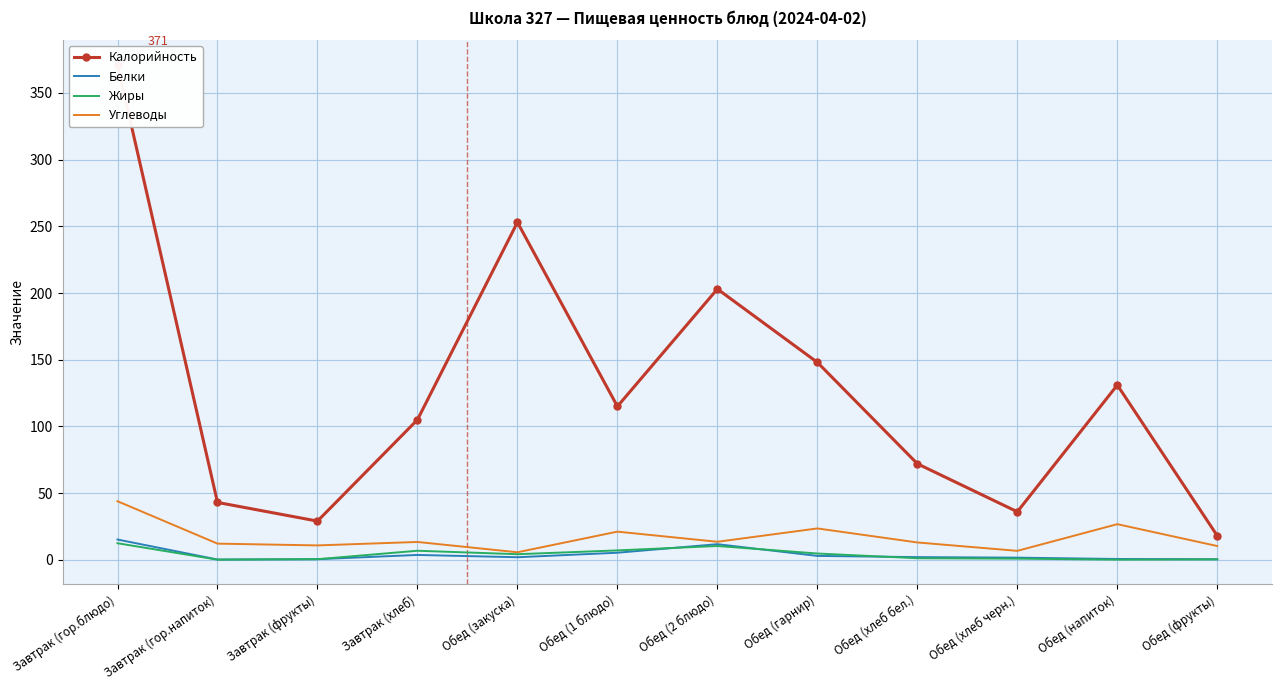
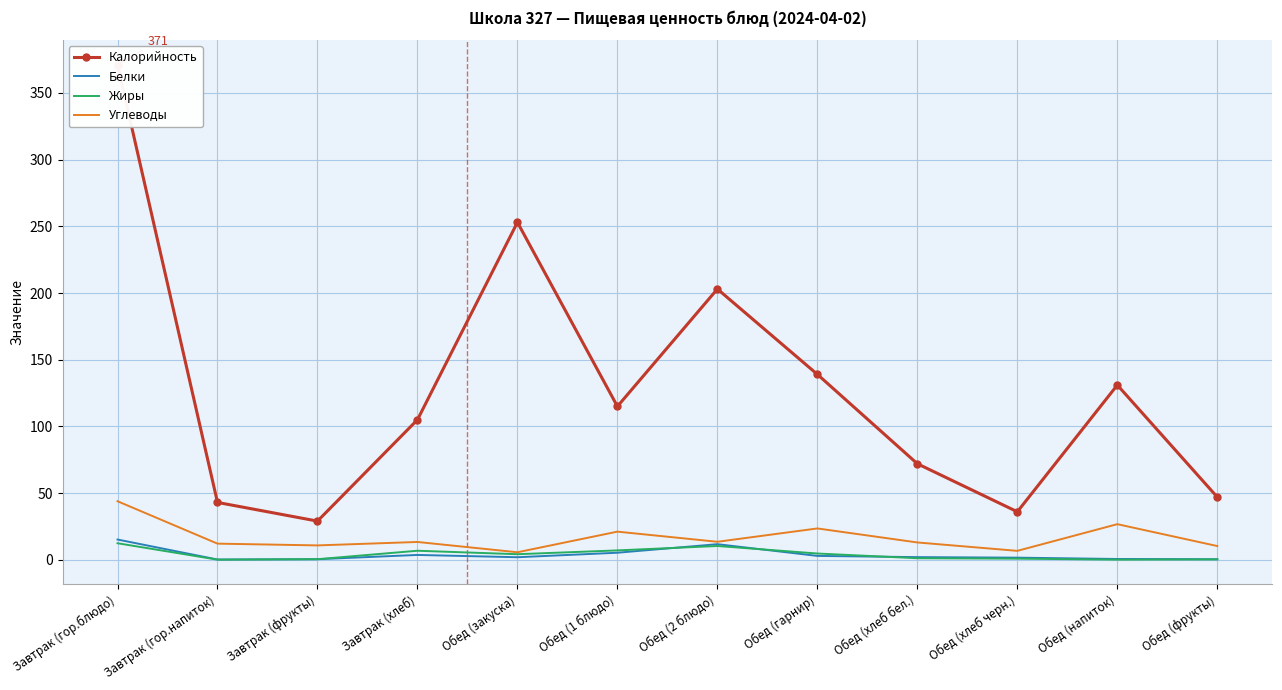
  {
    "Калорийность": {
      "Завтрак (гор.напиток)": 43,
      "Завтрак (фрукты)": 29,
      "Завтрак (хлеб)": 105,
      "Обед (закуска)": 253,
      "Обед (1 блюдо)": 115,
      "Обед (2 блюдо)": 203,
-     "Обед (гарнир)": 148,
+     "Обед (гарнир)": 139,
      "Обед (хлеб бел.)": 72,
      "Обед (хлеб черн.)": 36,
      "Обед (напиток)": 131,
-     "Обед (фрукты)": 18
+     "Обед (фрукты)": 47
    },
    "Белки": {
      "Завтрак (гор.блюдо)": 15,
      "Завтрак (хлеб)": 4,
      "Обед (закуска)": 2
    },
    "Жиры": {
      "Завтрак (гор.блюдо)": 12,
      "Завтрак (хлеб)": 7
    },
    "Углеводы": {
      "Завтрак (гор.блюдо)": 44,
      "Завтрак (гор.напиток)": 12,
      "Завтрак (фрукты)": 11,
      "Завтрак (хлеб)": 13,
      "Обед (1 блюдо)": 21,
      "Обед (гарнир)": 24,
      "Обед (хлеб бел.)": 13,
      "Обед (хлеб черн.)": 7,
      "Обед (напиток)": 27,
      "Обед (фрукты)": 10
    }
  }
